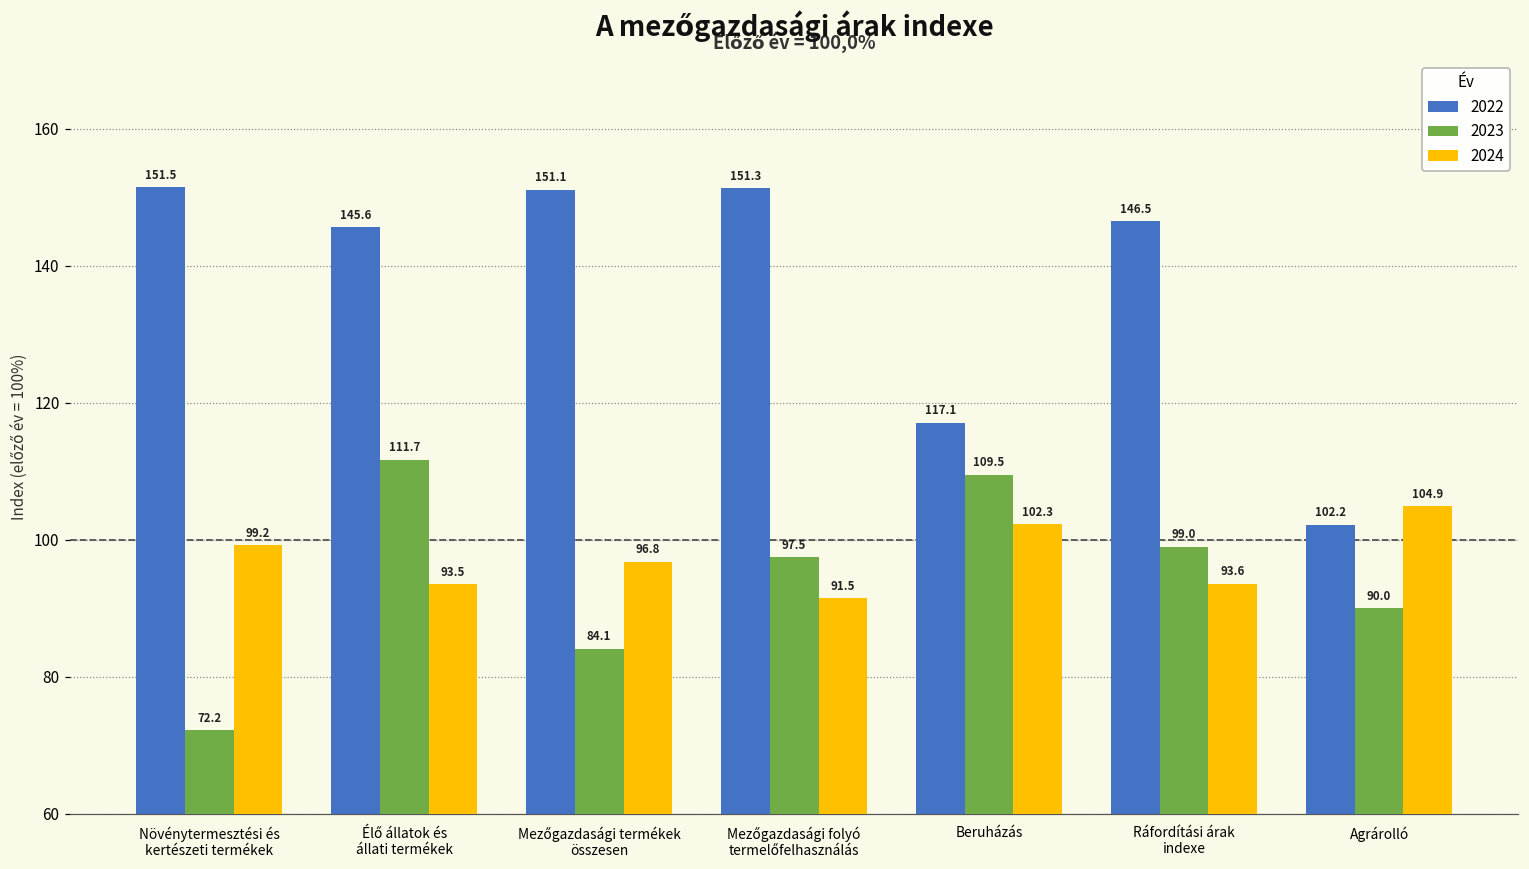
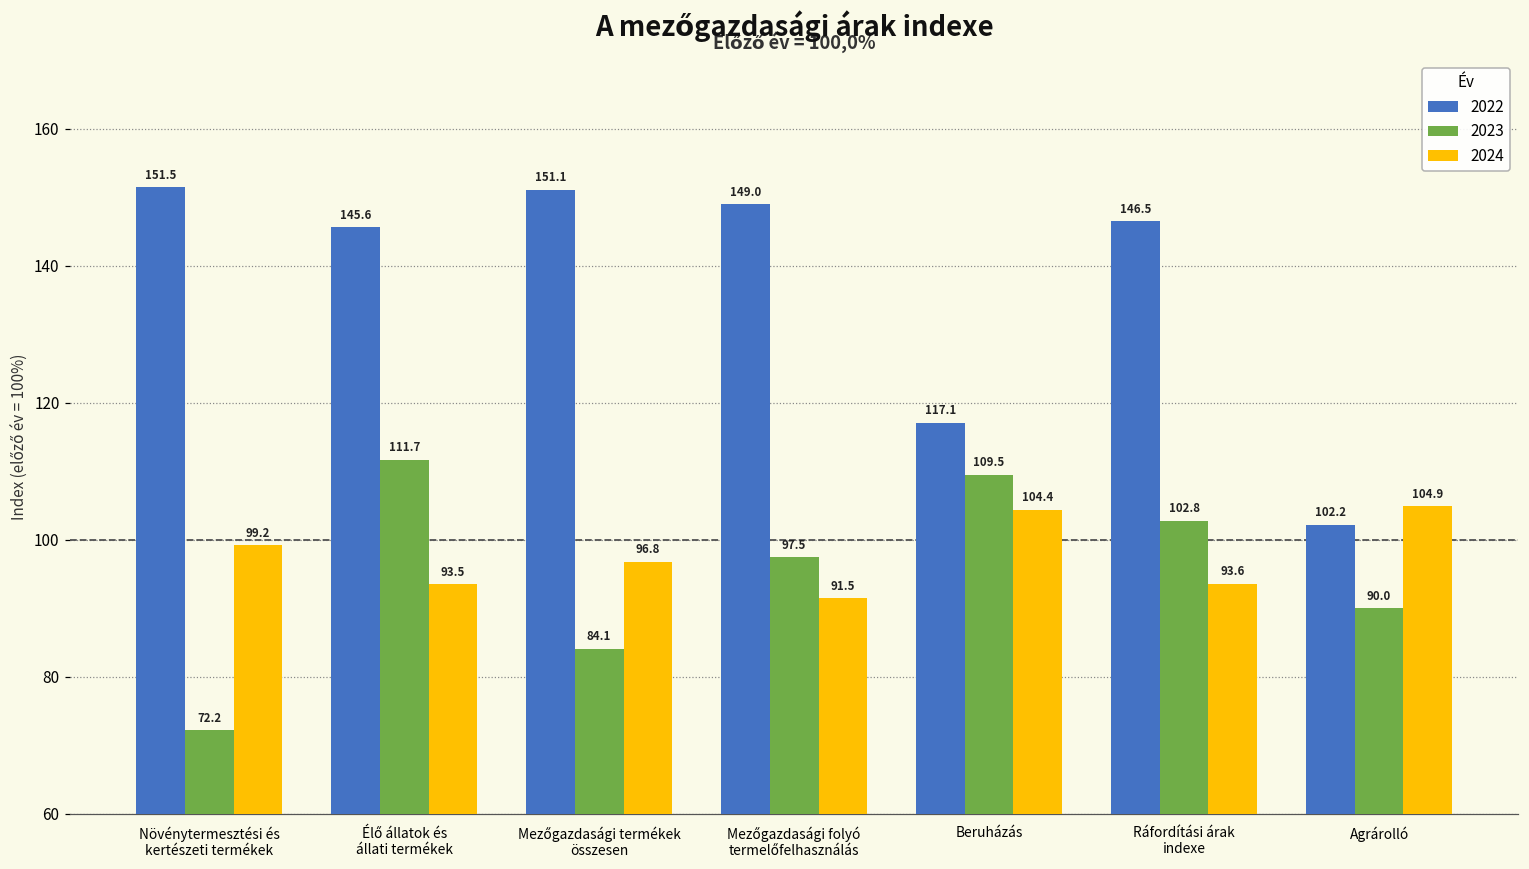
  {
    "2022": {
      "Növénytermesztési és kertészeti termékek": 151.5,
      "Élő állatok és állati termékek": 145.6,
      "Mezőgazdasági termékek összesen": 151.1,
-     "Mezőgazdasági folyó termelőfelhasználás": 151.3,
+     "Mezőgazdasági folyó termelőfelhasználás": 149.0,
      "Beruházás": 117.1,
      "Ráfordítási árak indexe": 146.5,
      "Agrárolló": 102.2
    },
    "2023": {
      "Növénytermesztési és kertészeti termékek": 72.2,
      "Élő állatok és állati termékek": 111.7,
      "Mezőgazdasági termékek összesen": 84.1,
      "Mezőgazdasági folyó termelőfelhasználás": 97.5,
      "Beruházás": 109.5,
-     "Ráfordítási árak indexe": 99.0,
+     "Ráfordítási árak indexe": 102.8,
      "Agrárolló": 90.0
    },
    "2024": {
      "Növénytermesztési és kertészeti termékek": 99.2,
      "Élő állatok és állati termékek": 93.5,
      "Mezőgazdasági termékek összesen": 96.8,
      "Mezőgazdasági folyó termelőfelhasználás": 91.5,
-     "Beruházás": 102.3,
+     "Beruházás": 104.4,
      "Ráfordítási árak indexe": 93.6,
      "Agrárolló": 104.9
    }
  }
